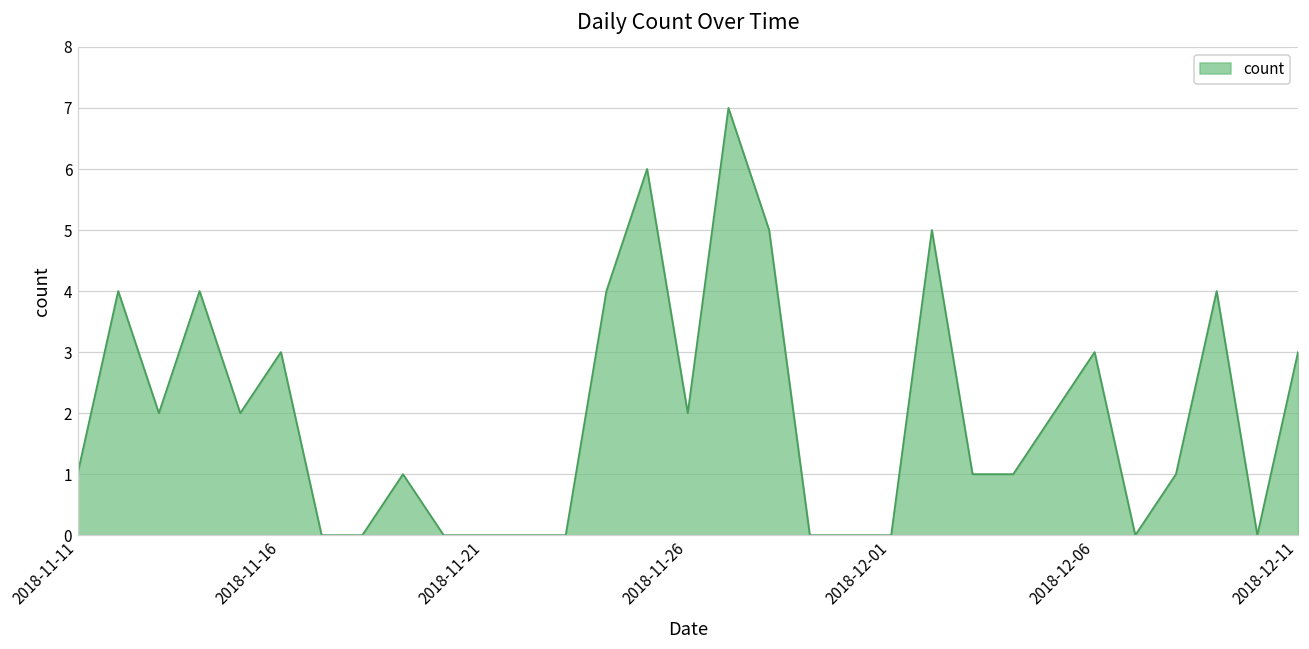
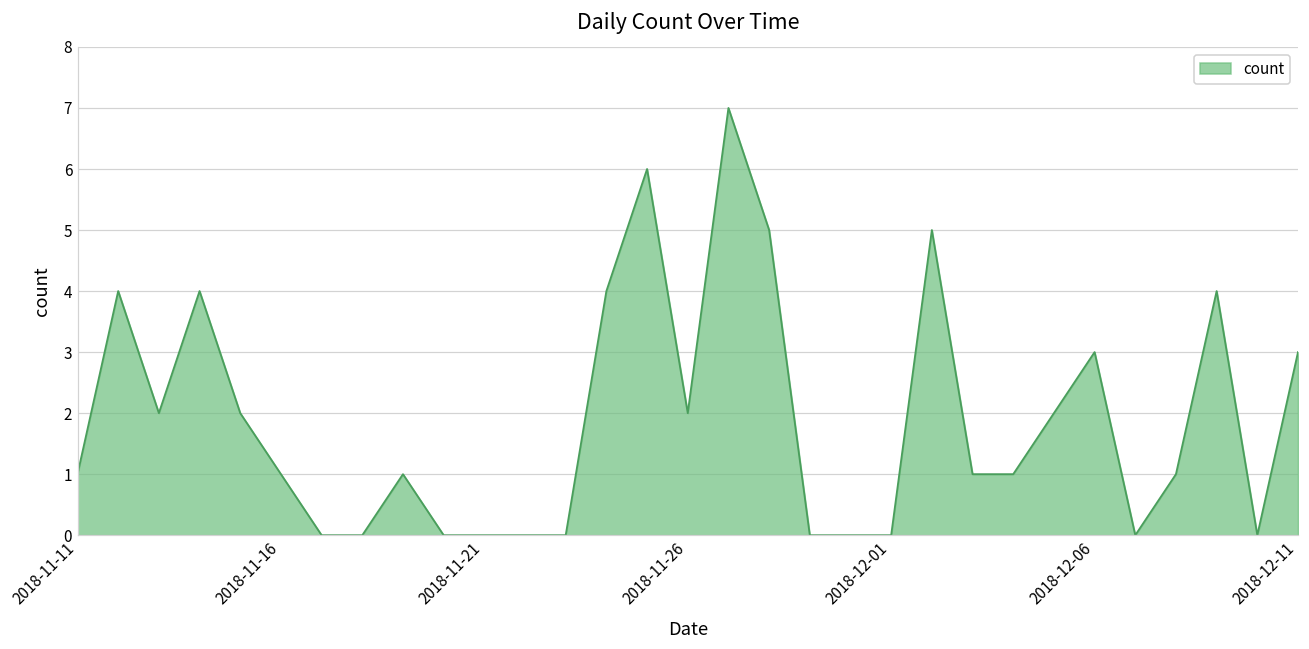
  {
    "2018-11-11": 1,
-   "2018-11-16": 3,
+   "2018-11-16": 1,
    "2018-11-21": 0,
    "2018-11-26": 2,
    "2018-12-01": 0,
    "2018-12-06": 3,
    "2018-12-11": 3
  }
